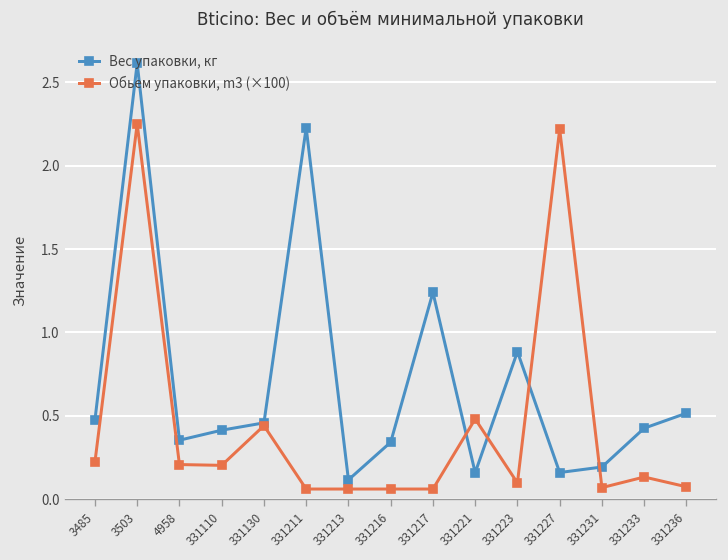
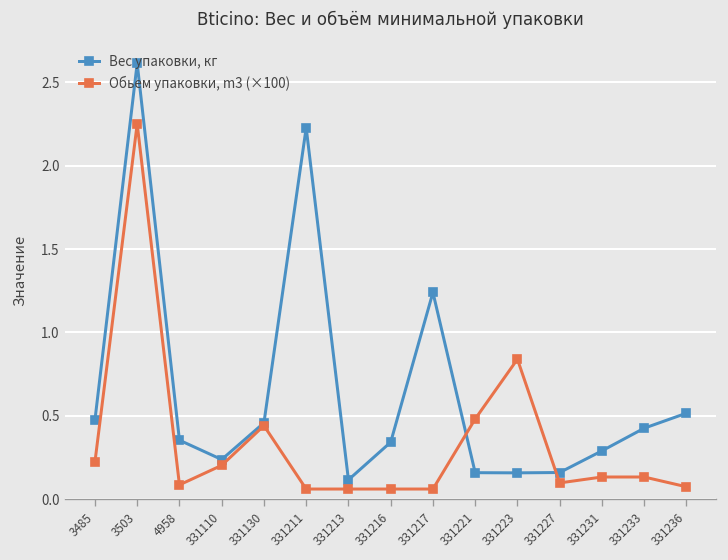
  {
    "Вес упаковки, кг": {
      "3485": 0.47,
      "3503": 2.62,
      "4958": 0.35,
-     "331110": 0.41,
+     "331110": 0.24,
      "331211": 2.23,
      "331213": 0.12,
      "331216": 0.34,
      "331217": 1.24,
      "331221": 0.16,
-     "331223": 0.88,
+     "331223": 0.16,
      "331227": 0.16,
-     "331231": 0.19,
+     "331231": 0.29,
      "331233": 0.43,
      "331236": 0.52
    },
    "Обьем упаковки, m3 (×100)": {
      "3485": 0.22,
      "3503": 2.25,
-     "4958": 0.21,
+     "4958": 0.08,
      "331110": 0.20,
      "331211": 0.06,
      "331213": 0.06,
      "331216": 0.06,
      "331217": 0.06,
      "331221": 0.48,
-     "331223": 0.10,
-     "331227": 2.22,
-     "331231": 0.07,
+     "331223": 0.84,
+     "331227": 0.10,
+     "331231": 0.13,
      "331233": 0.13,
      "331236": 0.07
    }
  }
